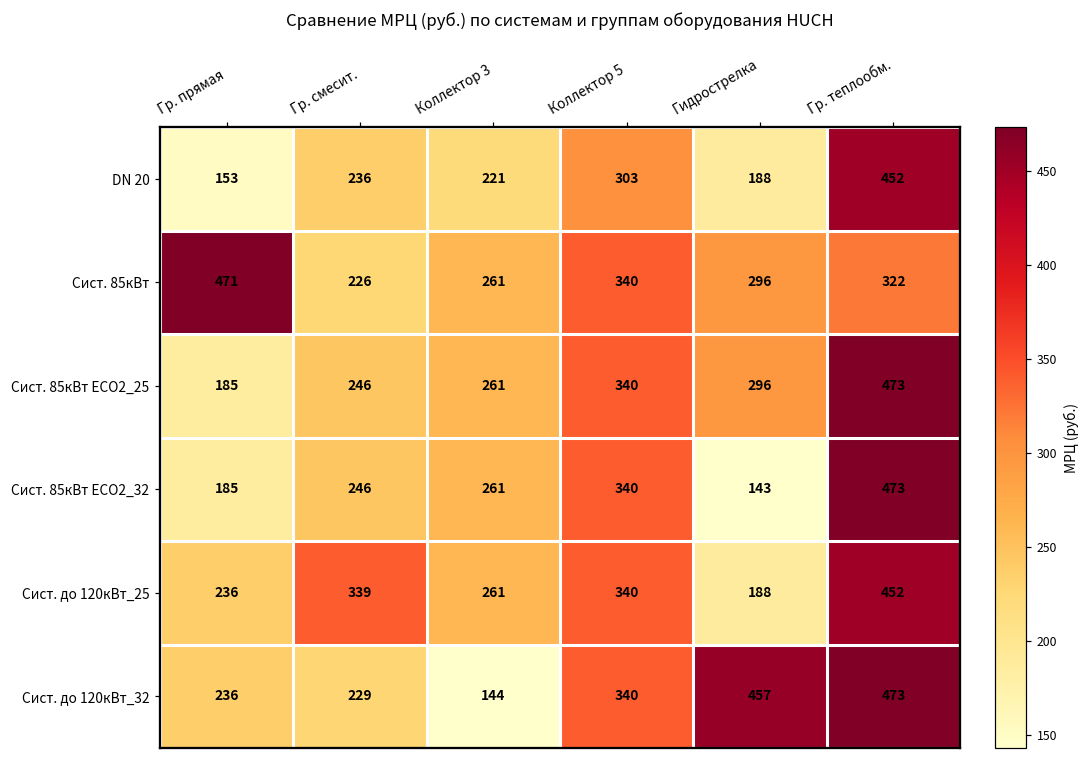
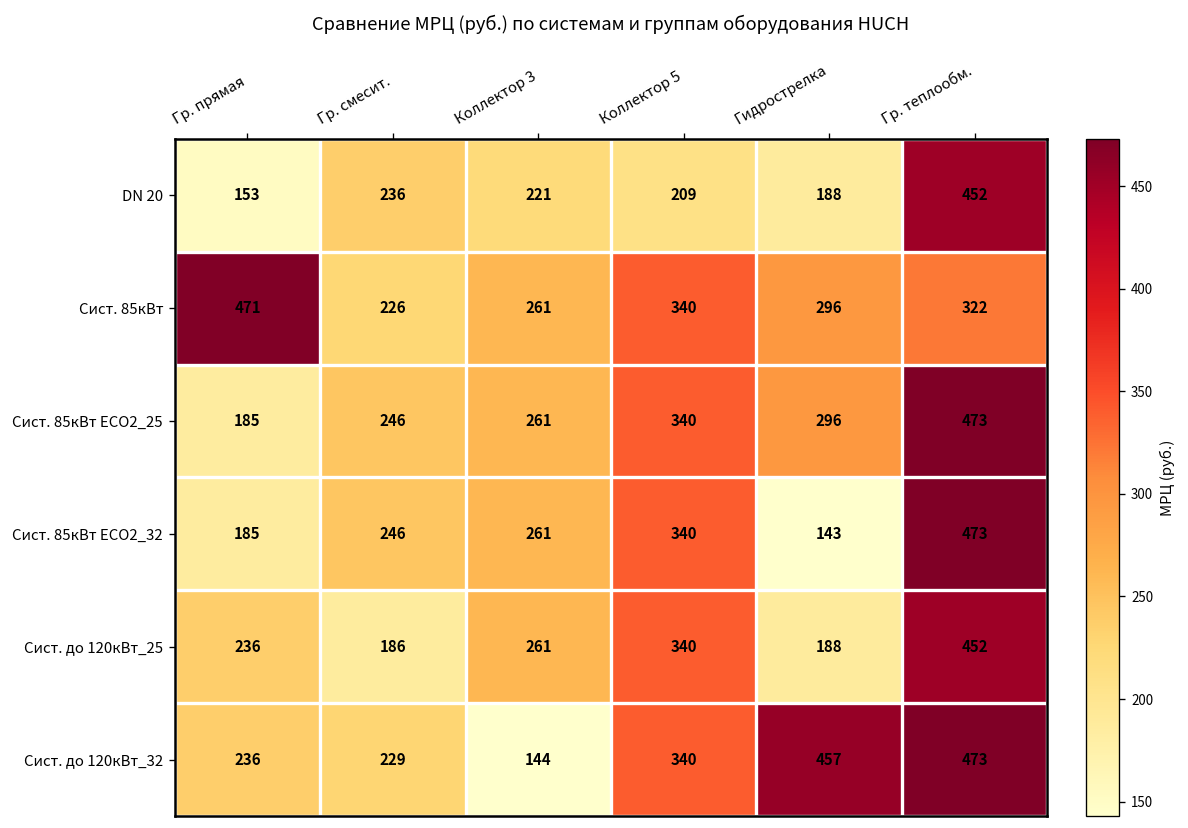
  {
    "DN 20": {
      "Гр. прямая": 153,
      "Гр. смесит.": 236,
      "Коллектор 3": 221,
-     "Коллектор 5": 303,
+     "Коллектор 5": 209,
      "Гидрострелка": 188,
      "Гр. теплообм.": 452
    },
    "Сист. 85кВт": {
      "Гр. прямая": 471,
      "Гр. смесит.": 226,
      "Коллектор 3": 261,
      "Коллектор 5": 340,
      "Гидрострелка": 296,
      "Гр. теплообм.": 322
    },
    "Сист. 85кВт ECO2_25": {
      "Гр. прямая": 185,
      "Гр. смесит.": 246,
      "Коллектор 3": 261,
      "Коллектор 5": 340,
      "Гидрострелка": 296,
      "Гр. теплообм.": 473
    },
    "Сист. 85кВт ECO2_32": {
      "Гр. прямая": 185,
      "Гр. смесит.": 246,
      "Коллектор 3": 261,
      "Коллектор 5": 340,
      "Гидрострелка": 143,
      "Гр. теплообм.": 473
    },
    "Сист. до 120кВт_25": {
      "Гр. прямая": 236,
-     "Гр. смесит.": 339,
+     "Гр. смесит.": 186,
      "Коллектор 3": 261,
      "Коллектор 5": 340,
      "Гидрострелка": 188,
      "Гр. теплообм.": 452
    },
    "Сист. до 120кВт_32": {
      "Гр. прямая": 236,
      "Гр. смесит.": 229,
      "Коллектор 3": 144,
      "Коллектор 5": 340,
      "Гидрострелка": 457,
      "Гр. теплообм.": 473
    }
  }
